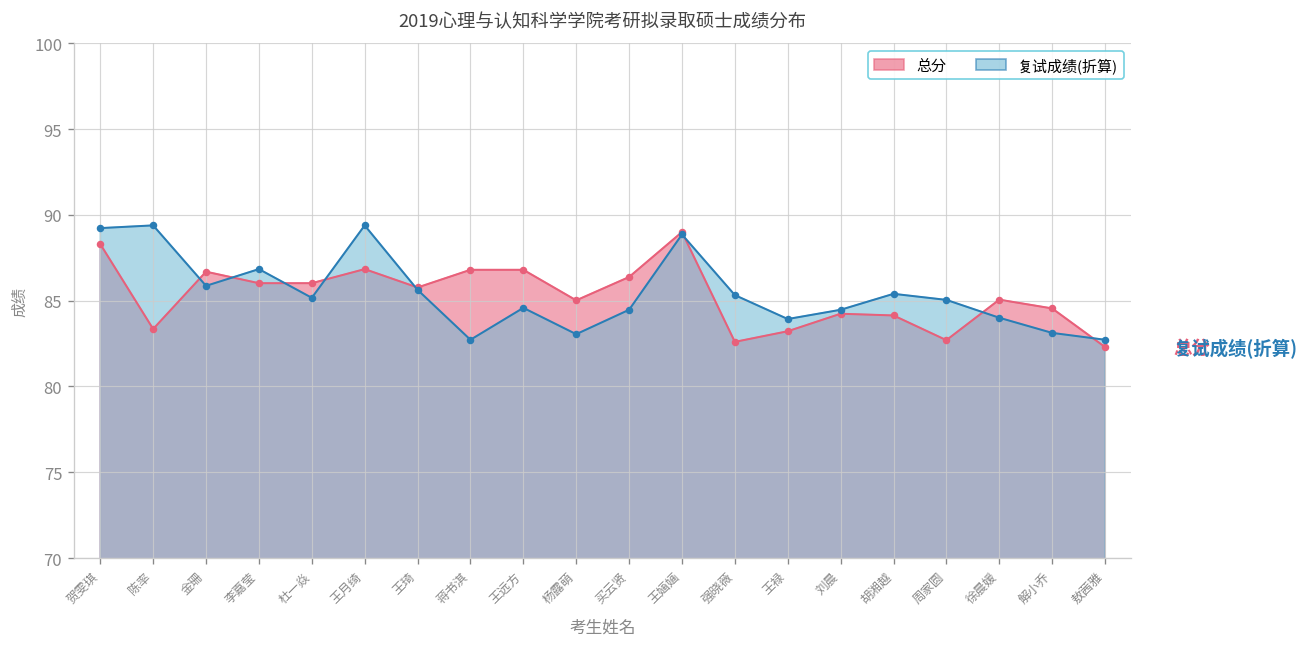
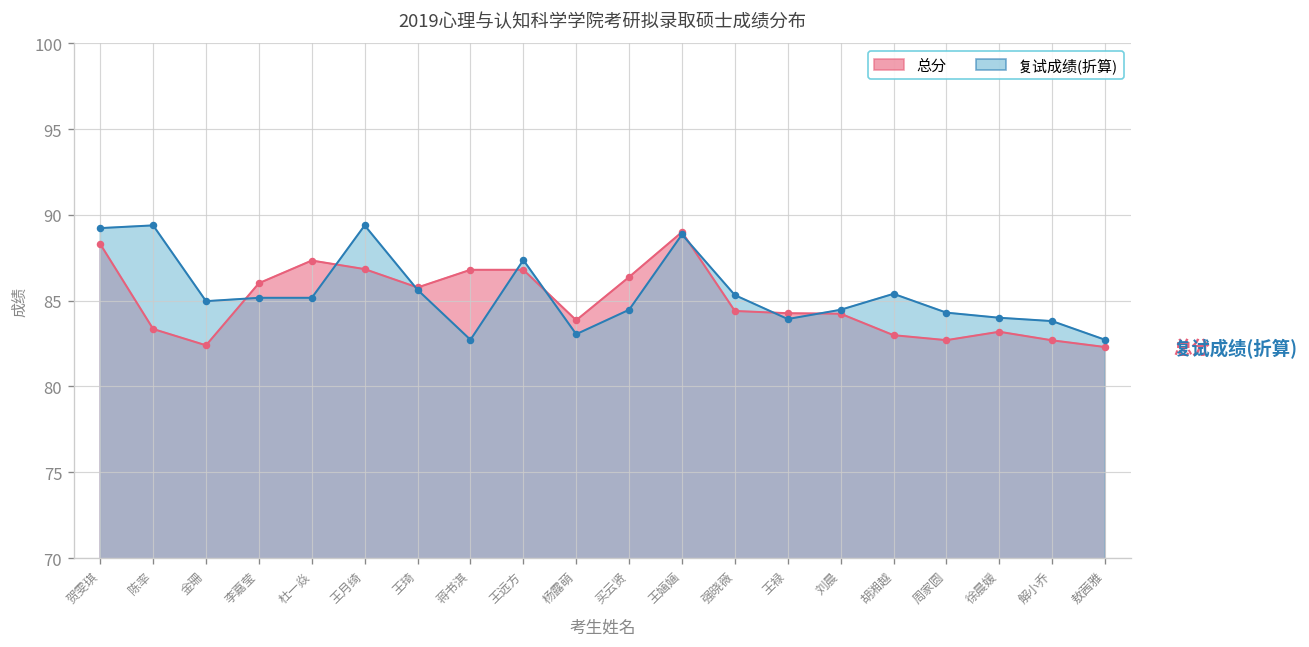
  {
    "总分": {
      "贺雯琪": 88.3,
      "陈率": 83.4,
-     "金珊": 86.7,
+     "金珊": 82.4,
      "李嘉莹": 86.0,
-     "杜一焱": 86.0,
+     "杜一焱": 87.3,
      "王月绮": 86.8,
      "蒋书淇": 86.8,
      "王远方": 86.8,
-     "杨露萌": 85.0,
+     "杨露萌": 83.9,
      "买云贤": 86.4,
-     "强晓薇": 82.6,
-     "王禄": 83.2,
+     "强晓薇": 84.4,
+     "王禄": 84.3,
      "刘晨": 84.2,
-     "胡湘越": 84.1,
+     "胡湘越": 83.0,
      "周家圆": 82.7,
-     "徐晨媛": 85.1,
-     "解小乔": 84.6,
+     "徐晨媛": 83.2,
+     "解小乔": 82.7,
      "敖茜雅": 82.3
    },
    "复试成绩(折算)": {
      "贺雯琪": 89.2,
      "陈率": 89.4,
-     "金珊": 85.9,
-     "李嘉莹": 86.8,
+     "金珊": 85.0,
+     "李嘉莹": 85.2,
      "杜一焱": 85.2,
      "王月绮": 89.4,
      "蒋书淇": 82.7,
-     "王远方": 84.6,
+     "王远方": 87.4,
      "杨露萌": 83.0,
      "买云贤": 84.5,
      "强晓薇": 85.3,
      "王禄": 83.9,
      "刘晨": 84.5,
      "胡湘越": 85.4,
-     "周家圆": 85.0,
+     "周家圆": 84.3,
      "徐晨媛": 84.0,
-     "解小乔": 83.1,
+     "解小乔": 83.8,
      "敖茜雅": 82.7
    }
  }
